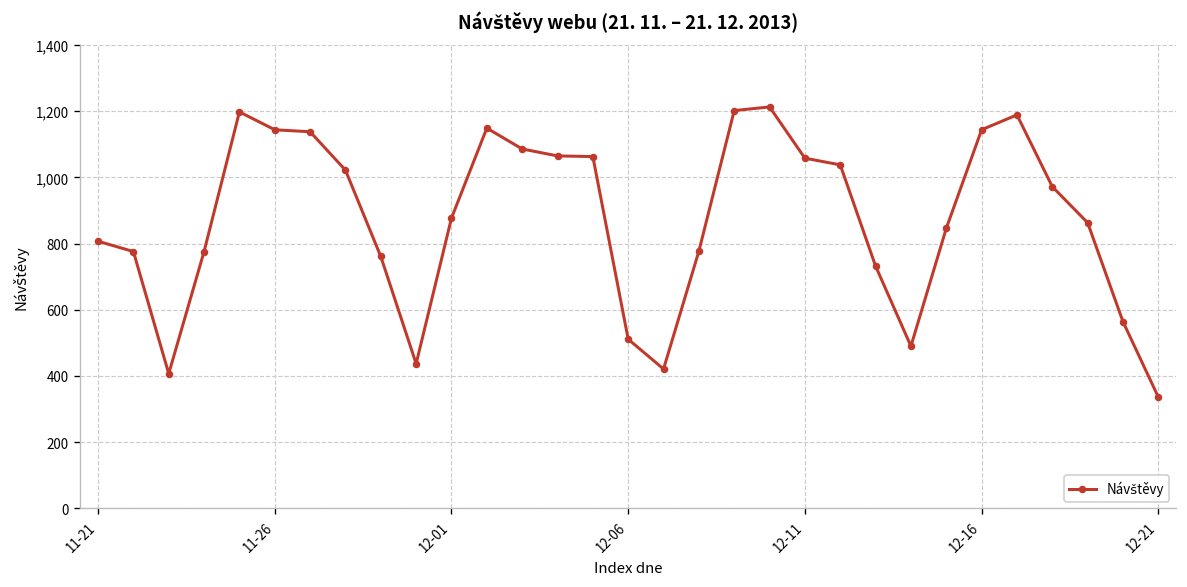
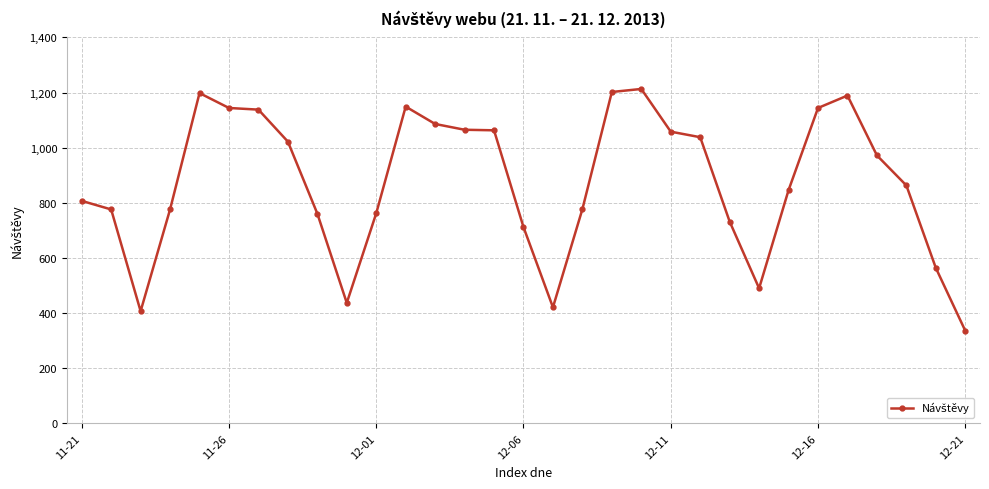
  {
    "11-21": "810",
    "11-26": "1,140",
-   "12-01": "880",
-   "12-06": "510",
+   "12-01": "760",
+   "12-06": "710",
    "12-11": "1,060",
    "12-16": "1,140",
    "12-21": "340"
  }
